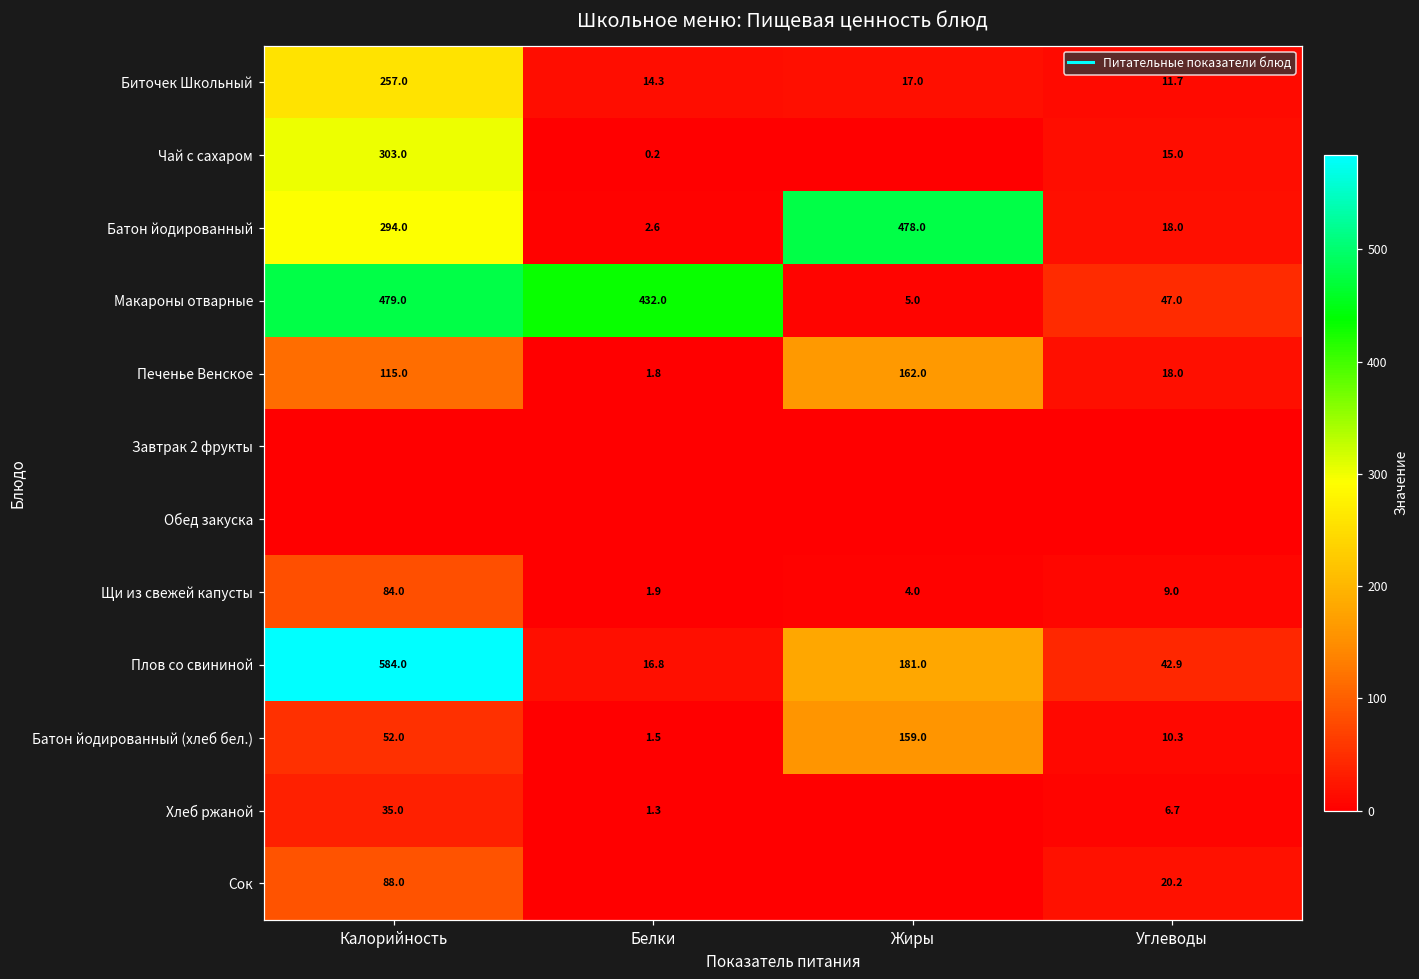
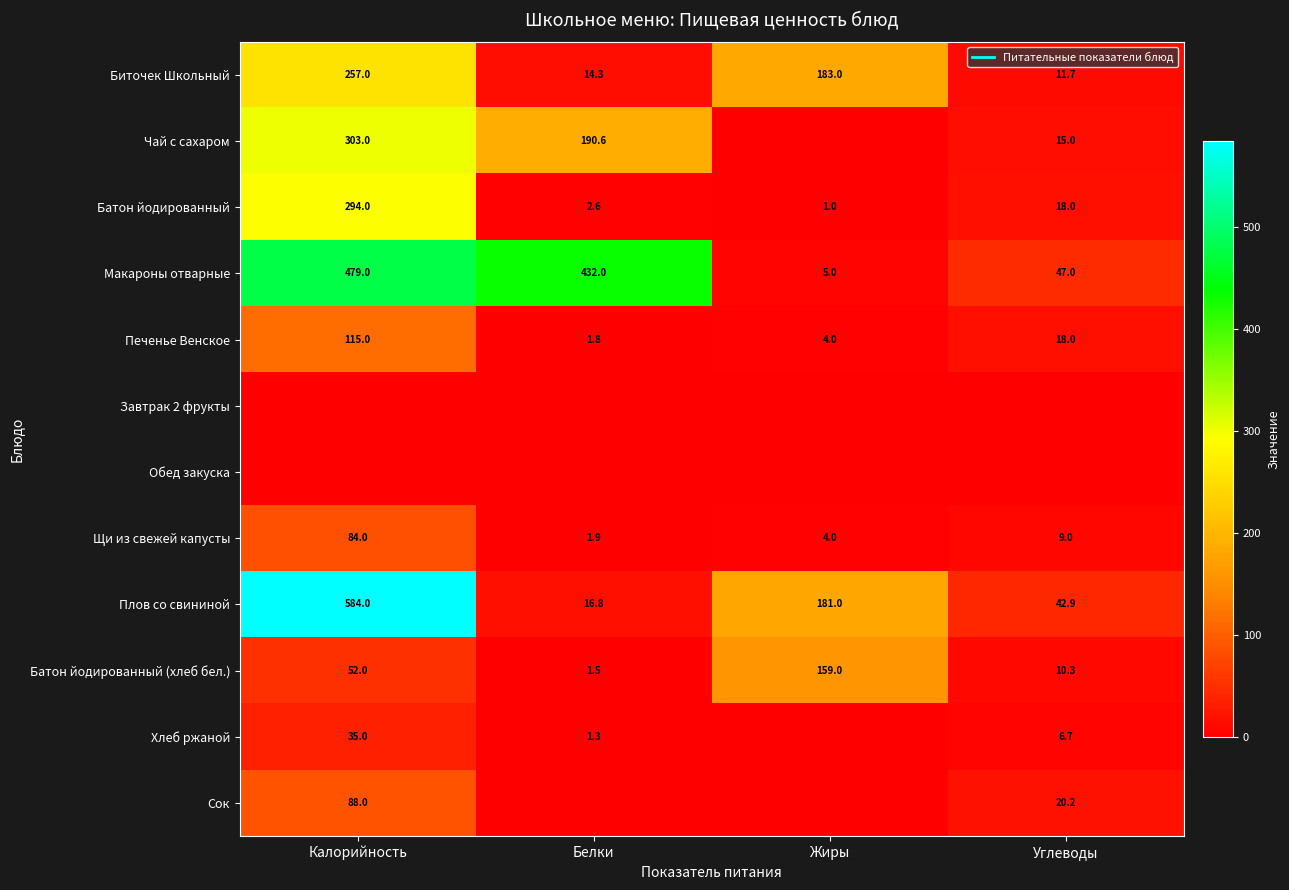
  {
    "Биточек Школьный": {
      "Калорийность": 257.0,
      "Белки": 14.3,
-     "Жиры": 17.0,
+     "Жиры": 183.0,
      "Углеводы": 11.7
    },
    "Чай с сахаром": {
      "Калорийность": 303.0,
-     "Белки": 0.2,
+     "Белки": 190.6,
      "Углеводы": 15.0
    },
    "Батон йодированный": {
      "Калорийность": 294.0,
      "Белки": 2.6,
-     "Жиры": 478.0,
+     "Жиры": 1.0,
      "Углеводы": 18.0
    },
    "Макароны отварные": {
      "Калорийность": 479.0,
      "Белки": 432.0,
      "Жиры": 5.0,
      "Углеводы": 47.0
    },
    "Печенье Венское": {
      "Калорийность": 115.0,
      "Белки": 1.8,
-     "Жиры": 162.0,
+     "Жиры": 4.0,
      "Углеводы": 18.0
    },
    "Щи из свежей капусты": {
      "Калорийность": 84.0,
      "Белки": 1.9,
      "Жиры": 4.0,
      "Углеводы": 9.0
    },
    "Плов со свининой": {
      "Калорийность": 584.0,
      "Белки": 16.8,
      "Жиры": 181.0,
      "Углеводы": 42.9
    },
    "Батон йодированный (хлеб бел.)": {
      "Калорийность": 52.0,
      "Белки": 1.5,
      "Жиры": 159.0,
      "Углеводы": 10.3
    },
    "Хлеб ржаной": {
      "Калорийность": 35.0,
      "Белки": 1.3,
      "Углеводы": 6.7
    },
    "Сок": {
      "Калорийность": 88.0,
      "Углеводы": 20.2
    }
  }
